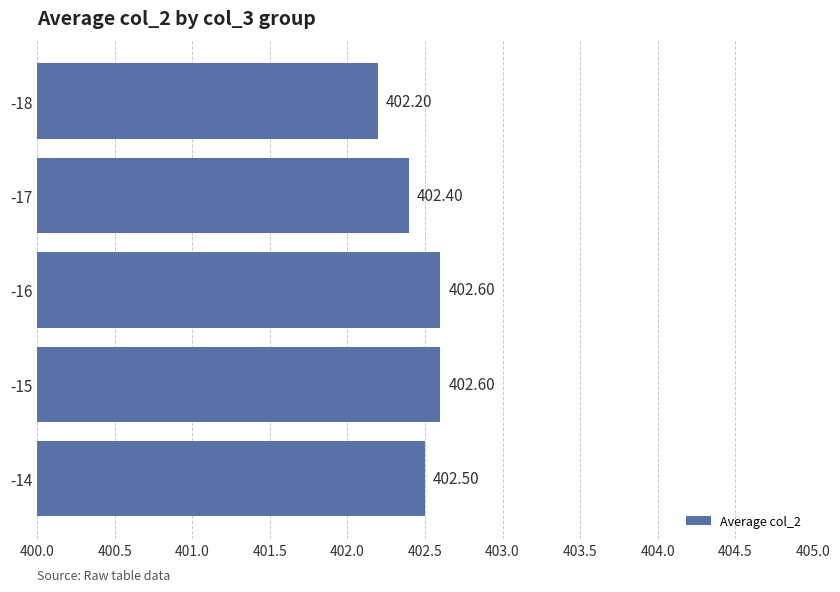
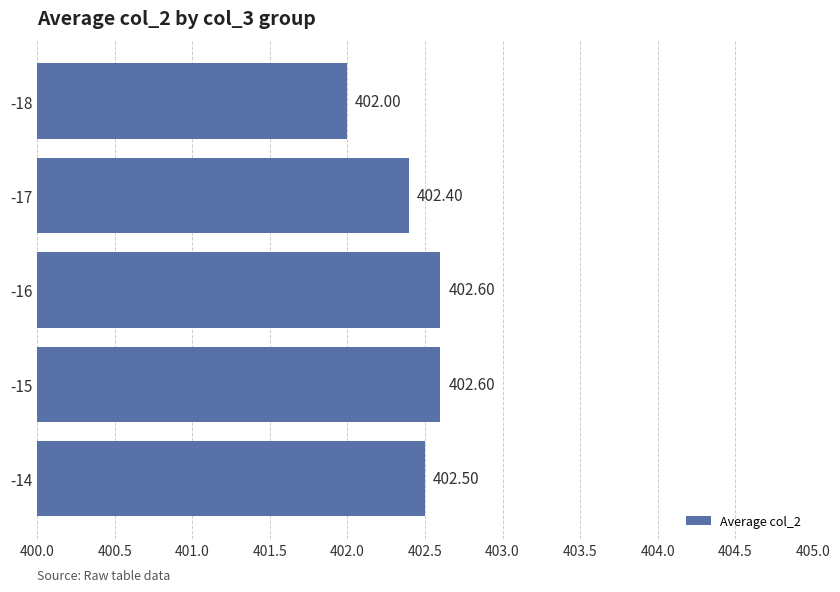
  {
-   "-18": 402.20,
+   "-18": 402.00,
    "-17": 402.40,
    "-16": 402.60,
    "-15": 402.60,
    "-14": 402.50
  }
